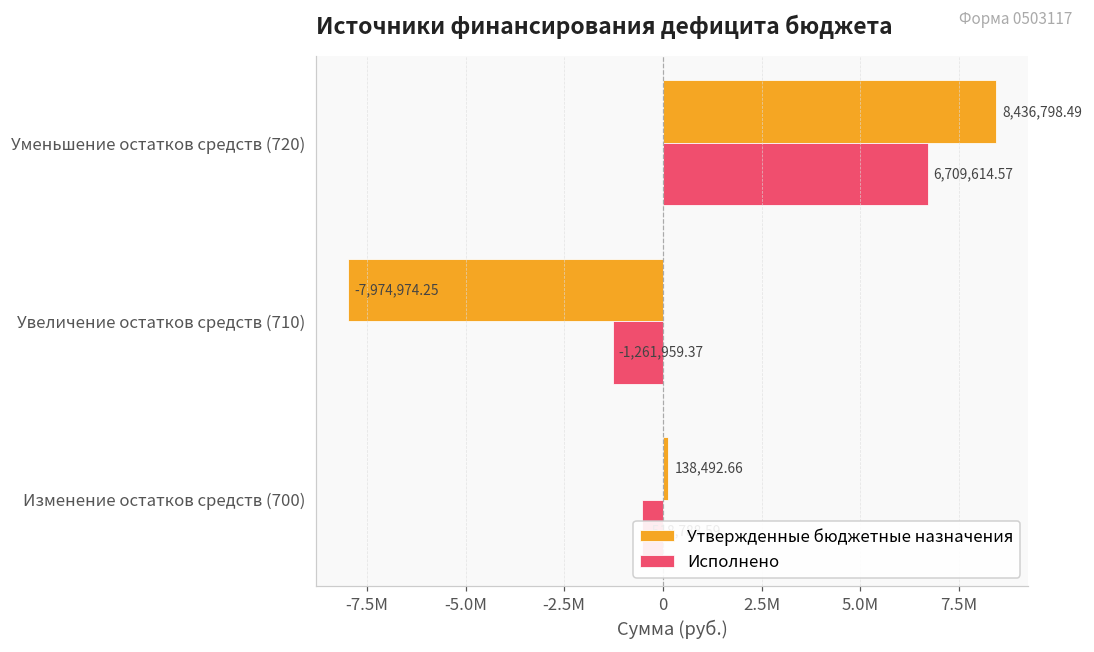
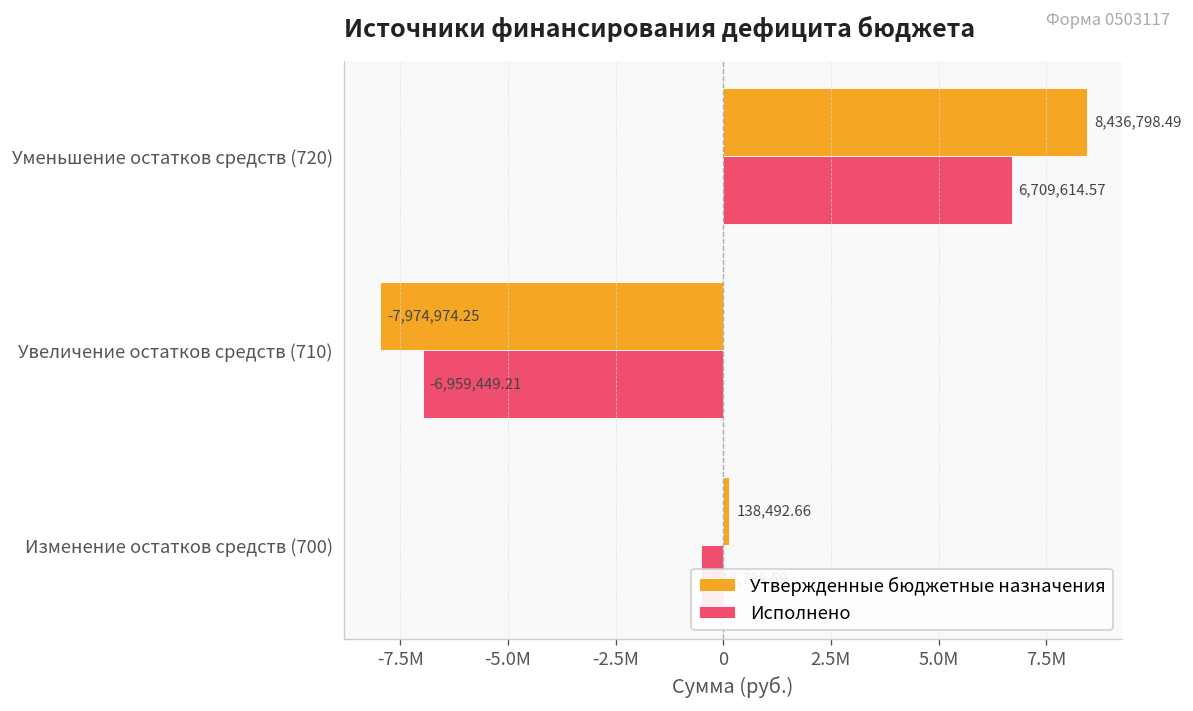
  {
    "Утвержденные бюджетные назначения": {
      "Уменьшение остатков средств (720)": "8,436,798.49",
      "Увеличение остатков средств (710)": "-7,974,974.25",
      "Изменение остатков средств (700)": "138,492.66"
    },
    "Исполнено": {
      "Уменьшение остатков средств (720)": "6,709,614.57",
-     "Увеличение остатков средств (710)": "-1,261,959.37"
+     "Увеличение остатков средств (710)": "-6,959,449.21"
    }
  }
